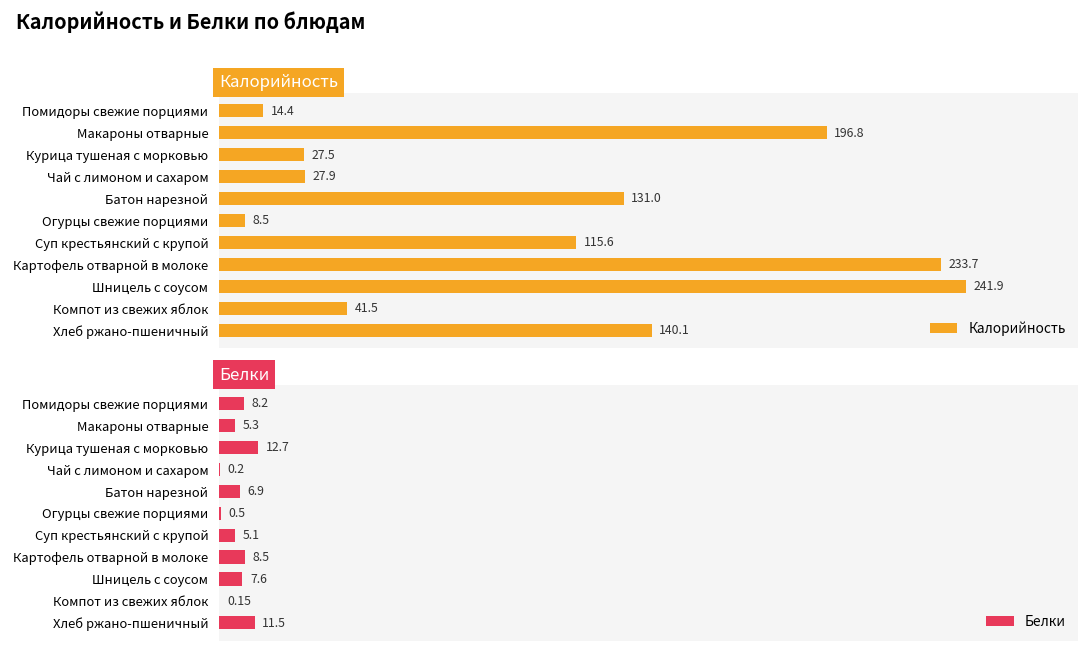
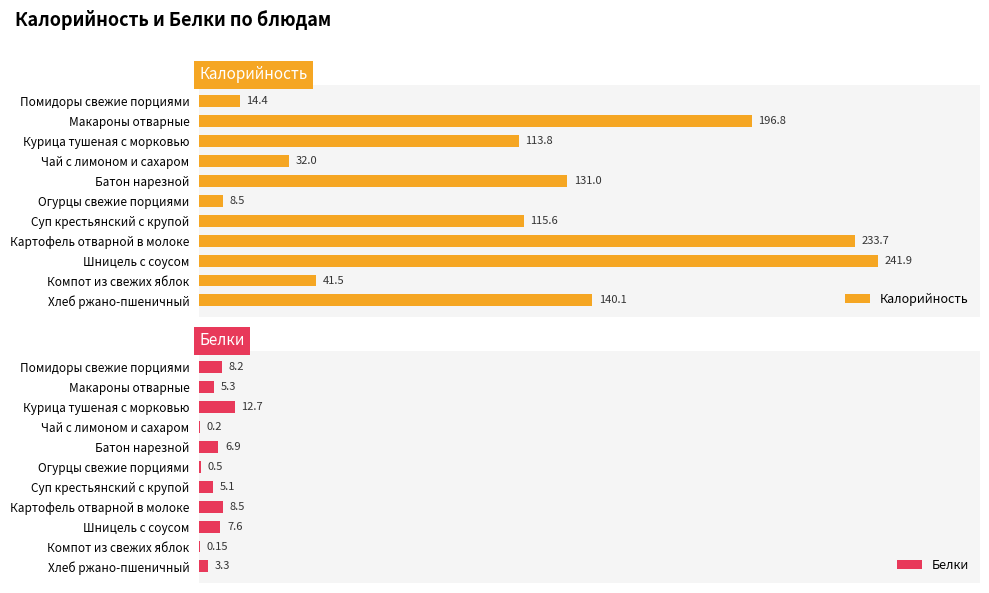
  {
    "Калорийность": {
      "Помидоры свежие порциями": 14.4,
      "Макароны отварные": 196.8,
-     "Курица тушеная с морковью": 27.5,
-     "Чай с лимоном и сахаром": 27.9,
+     "Курица тушеная с морковью": 113.8,
+     "Чай с лимоном и сахаром": 32.0,
      "Батон нарезной": 131.0,
      "Огурцы свежие порциями": 8.5,
      "Суп крестьянский с крупой": 115.6,
      "Картофель отварной в молоке": 233.7,
      "Шницель с соусом": 241.9,
      "Компот из свежих яблок": 41.5,
      "Хлеб ржано-пшеничный": 140.1
    },
    "Белки": {
      "Помидоры свежие порциями": 8.2,
      "Макароны отварные": 5.3,
      "Курица тушеная с морковью": 12.7,
      "Чай с лимоном и сахаром": 0.2,
      "Батон нарезной": 6.9,
      "Огурцы свежие порциями": 0.5,
      "Суп крестьянский с крупой": 5.1,
      "Картофель отварной в молоке": 8.5,
      "Шницель с соусом": 7.6,
      "Компот из свежих яблок": 0.15,
-     "Хлеб ржано-пшеничный": 11.5
+     "Хлеб ржано-пшеничный": 3.3
    }
  }
